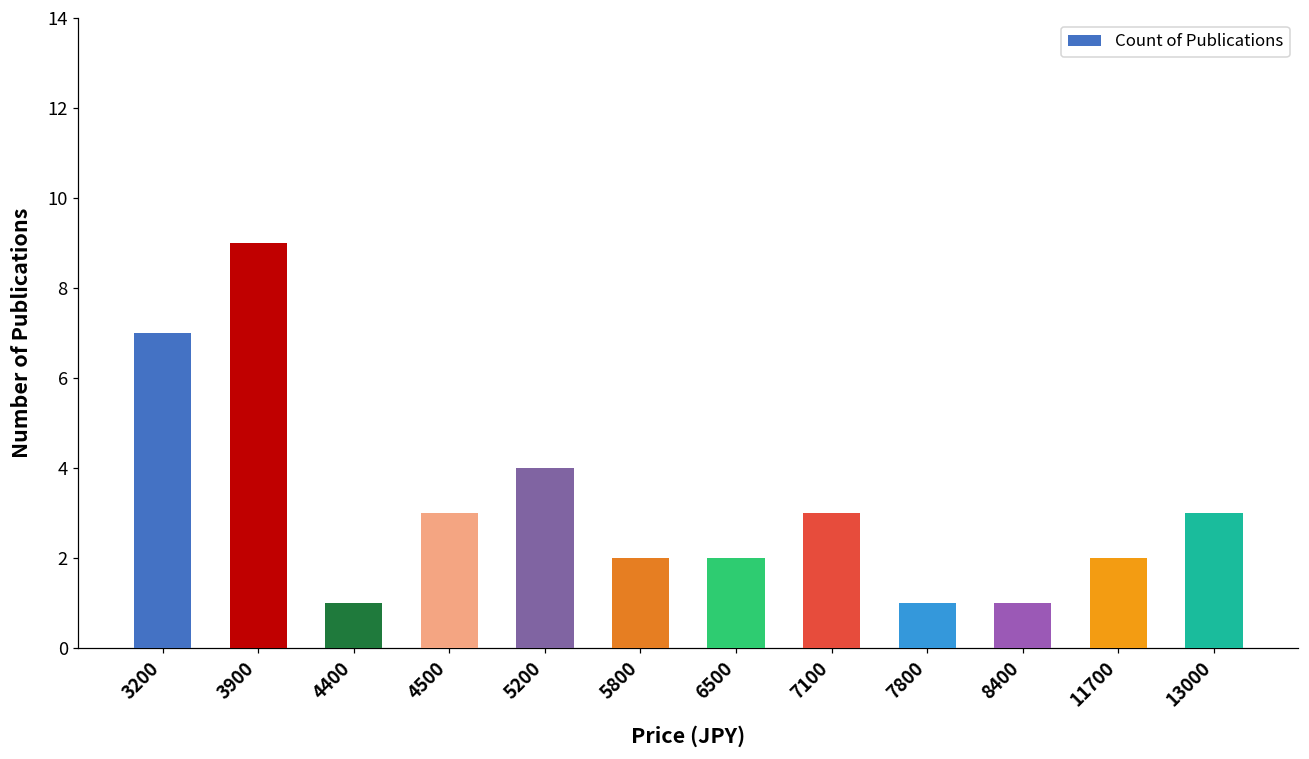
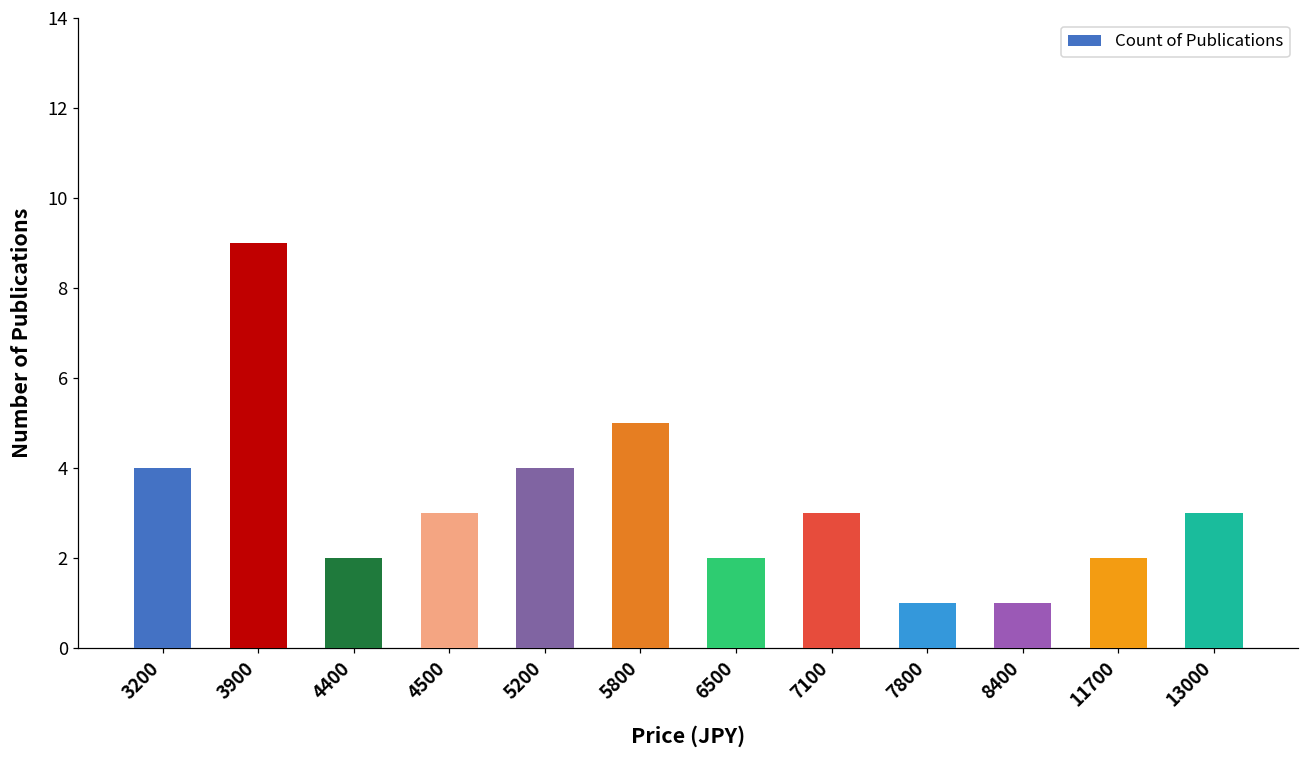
  {
-   "3200": 7,
+   "3200": 4,
    "3900": 9,
-   "4400": 1,
+   "4400": 2,
    "4500": 3,
    "5200": 4,
-   "5800": 2,
+   "5800": 5,
    "6500": 2,
    "7100": 3,
    "7800": 1,
    "8400": 1,
    "11700": 2,
    "13000": 3
  }
